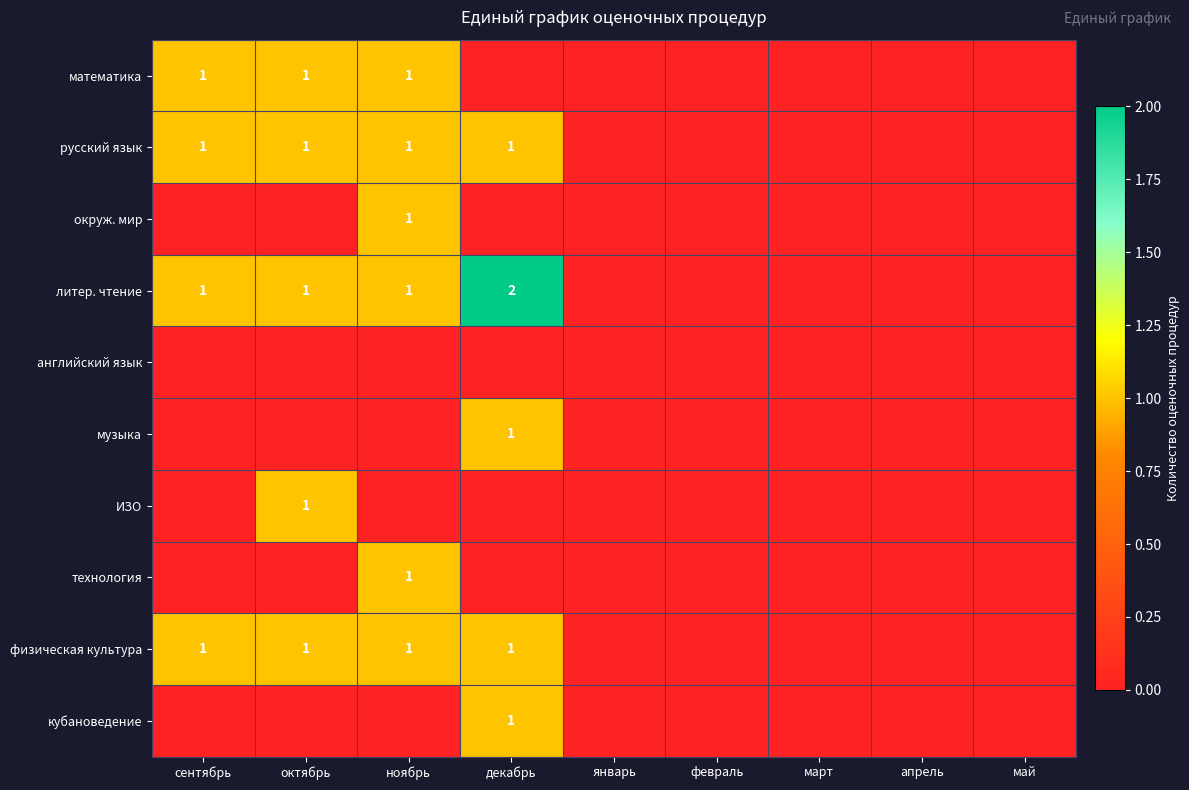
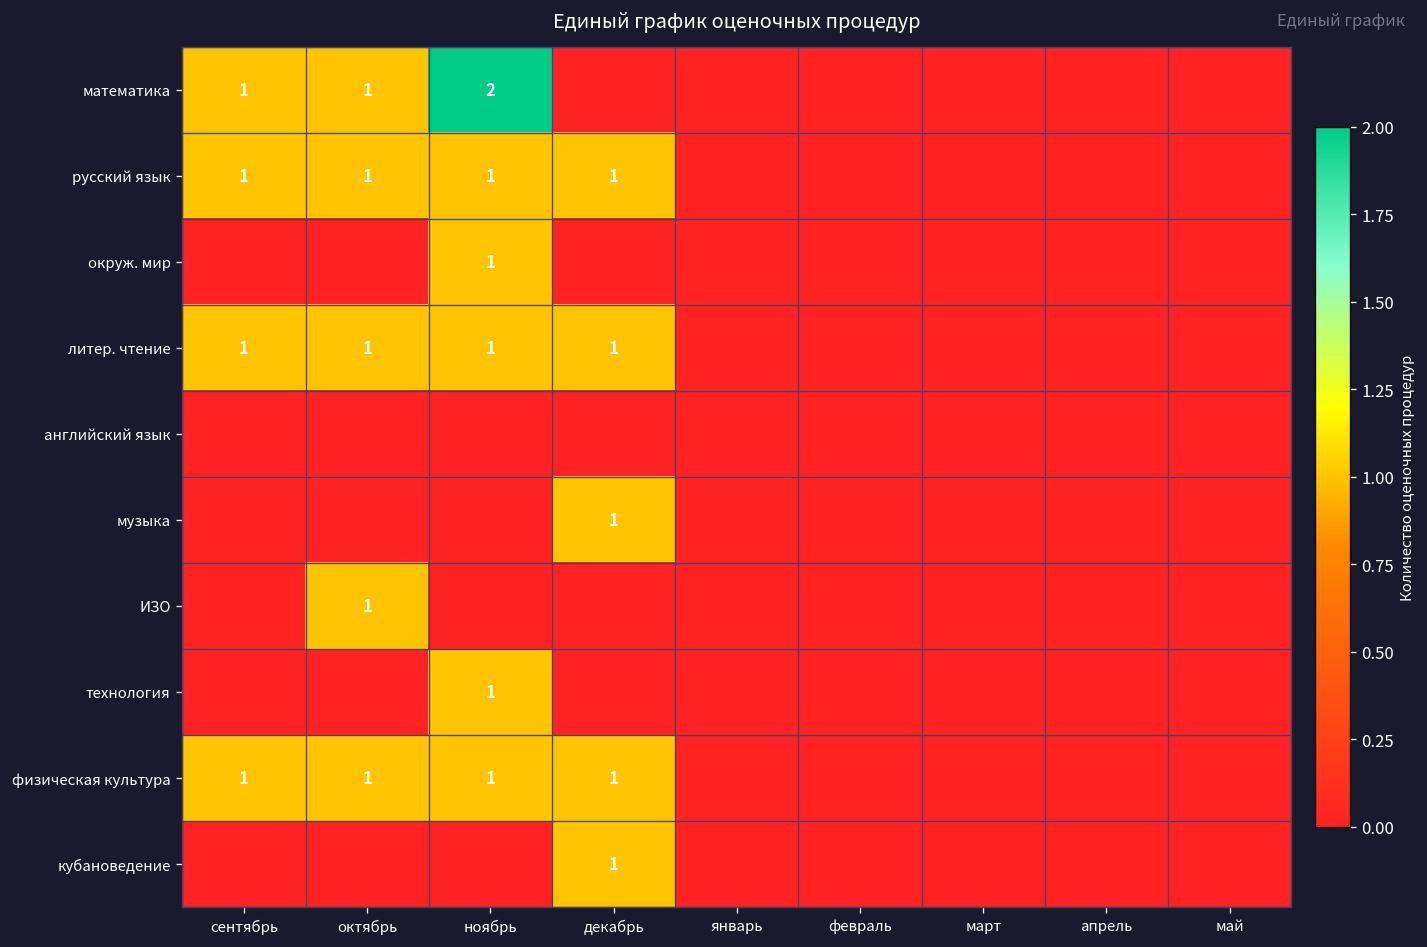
  {
    "математика": {
      "сентябрь": 1,
      "октябрь": 1,
-     "ноябрь": 1
+     "ноябрь": 2
    },
    "русский язык": {
      "сентябрь": 1,
      "октябрь": 1,
      "ноябрь": 1,
      "декабрь": 1
    },
    "окруж. мир": {
      "ноябрь": 1
    },
    "литер. чтение": {
      "сентябрь": 1,
      "октябрь": 1,
      "ноябрь": 1,
-     "декабрь": 2
+     "декабрь": 1
    },
    "музыка": {
      "декабрь": 1
    },
    "ИЗО": {
      "октябрь": 1
    },
    "технология": {
      "ноябрь": 1
    },
    "физическая культура": {
      "сентябрь": 1,
      "октябрь": 1,
      "ноябрь": 1,
      "декабрь": 1
    },
    "кубановедение": {
      "декабрь": 1
    }
  }
